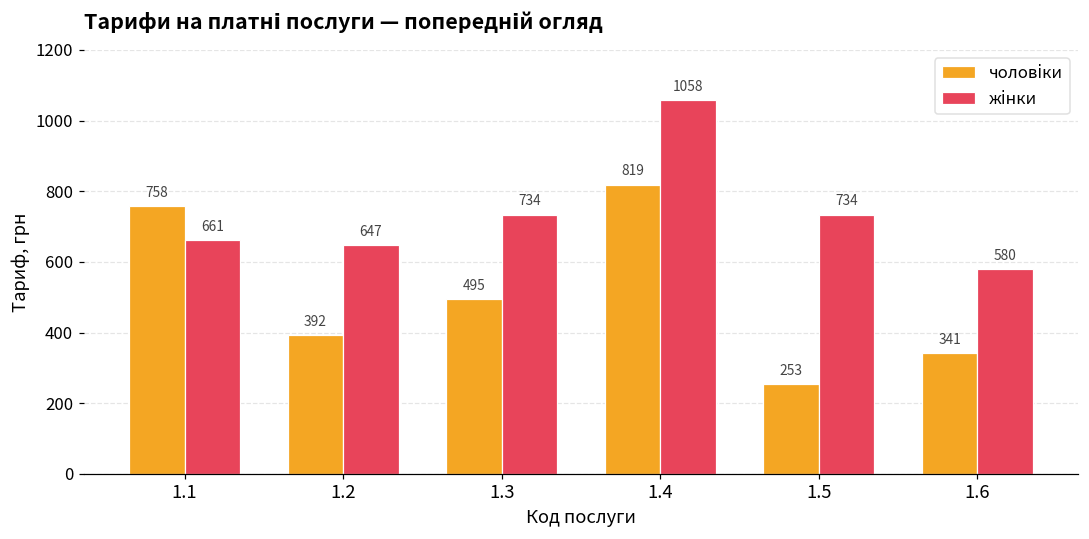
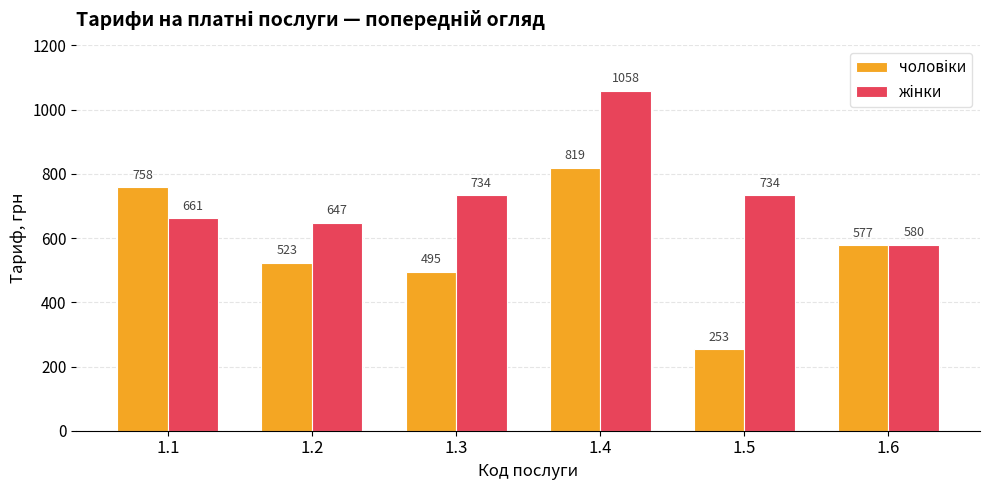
  {
    "чоловіки": {
      "1.1": 758,
-     "1.2": 392,
+     "1.2": 523,
      "1.3": 495,
      "1.4": 819,
      "1.5": 253,
-     "1.6": 341
+     "1.6": 577
    },
    "жінки": {
      "1.1": 661,
      "1.2": 647,
      "1.3": 734,
      "1.4": 1058,
      "1.5": 734,
      "1.6": 580
    }
  }
